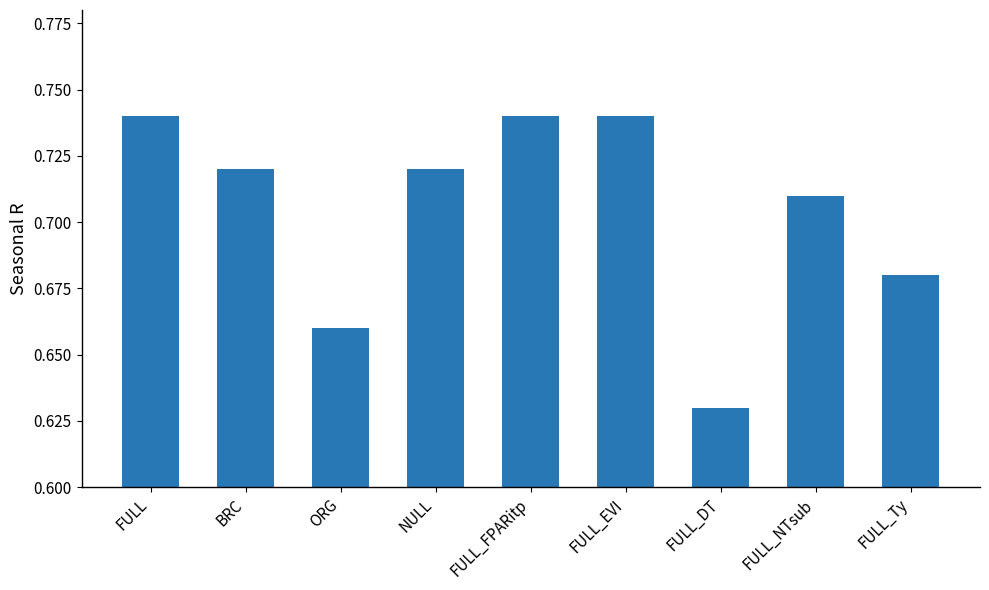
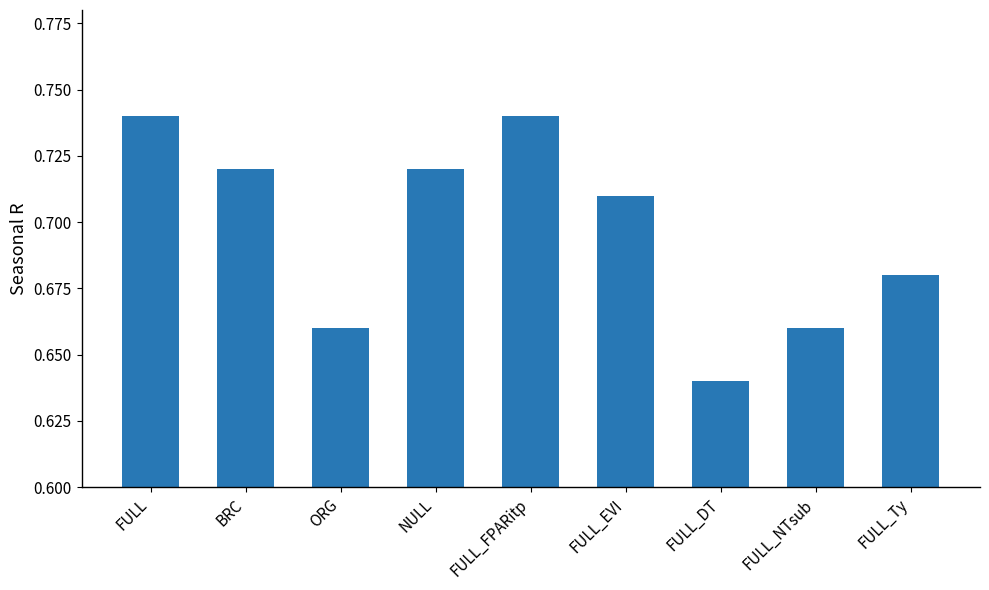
  {
    "FULL": 0.74,
    "BRC": 0.72,
    "ORG": 0.66,
    "NULL": 0.72,
    "FULL_FPARitp": 0.74,
-   "FULL_EVI": 0.74,
-   "FULL_DT": 0.63,
-   "FULL_NTsub": 0.71,
+   "FULL_EVI": 0.71,
+   "FULL_DT": 0.64,
+   "FULL_NTsub": 0.66,
    "FULL_Ty": 0.68
  }
